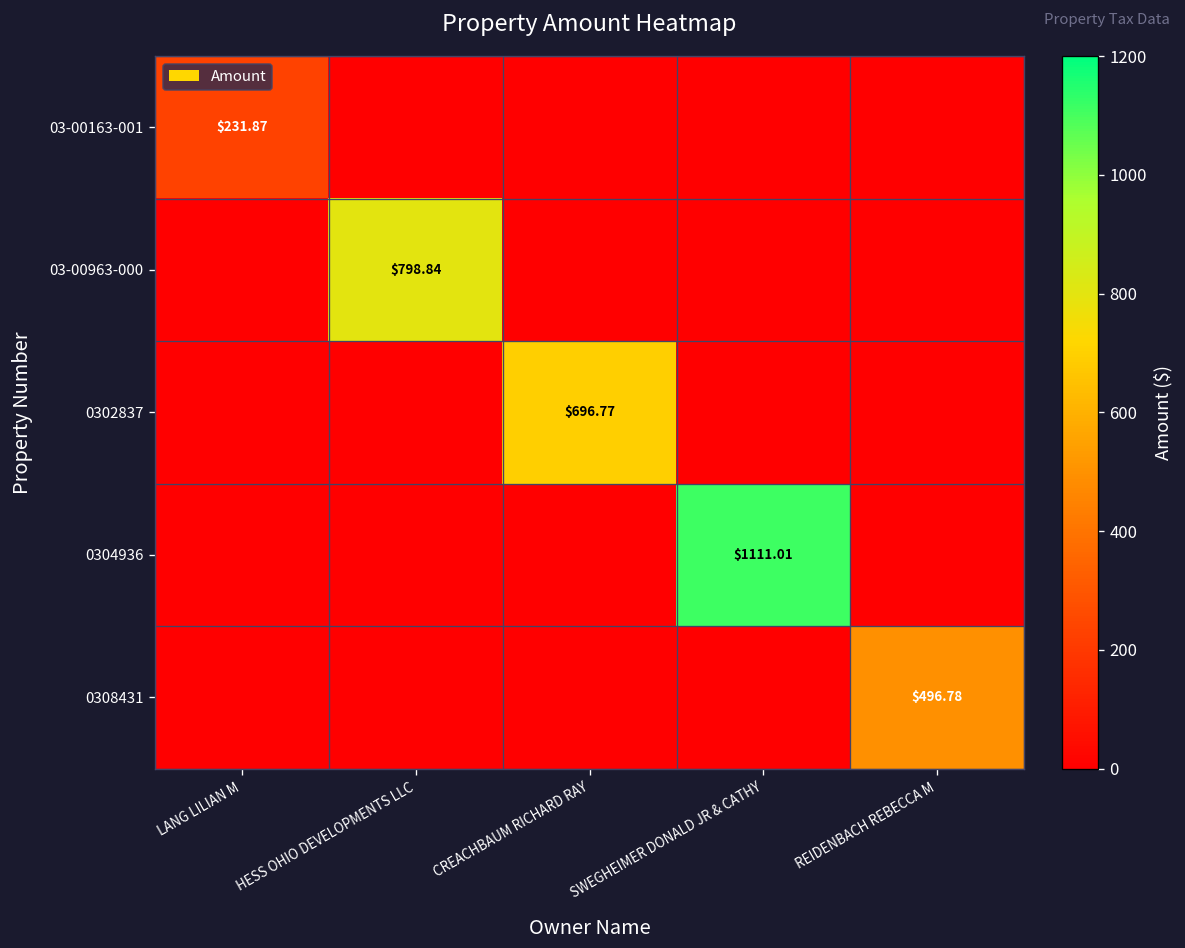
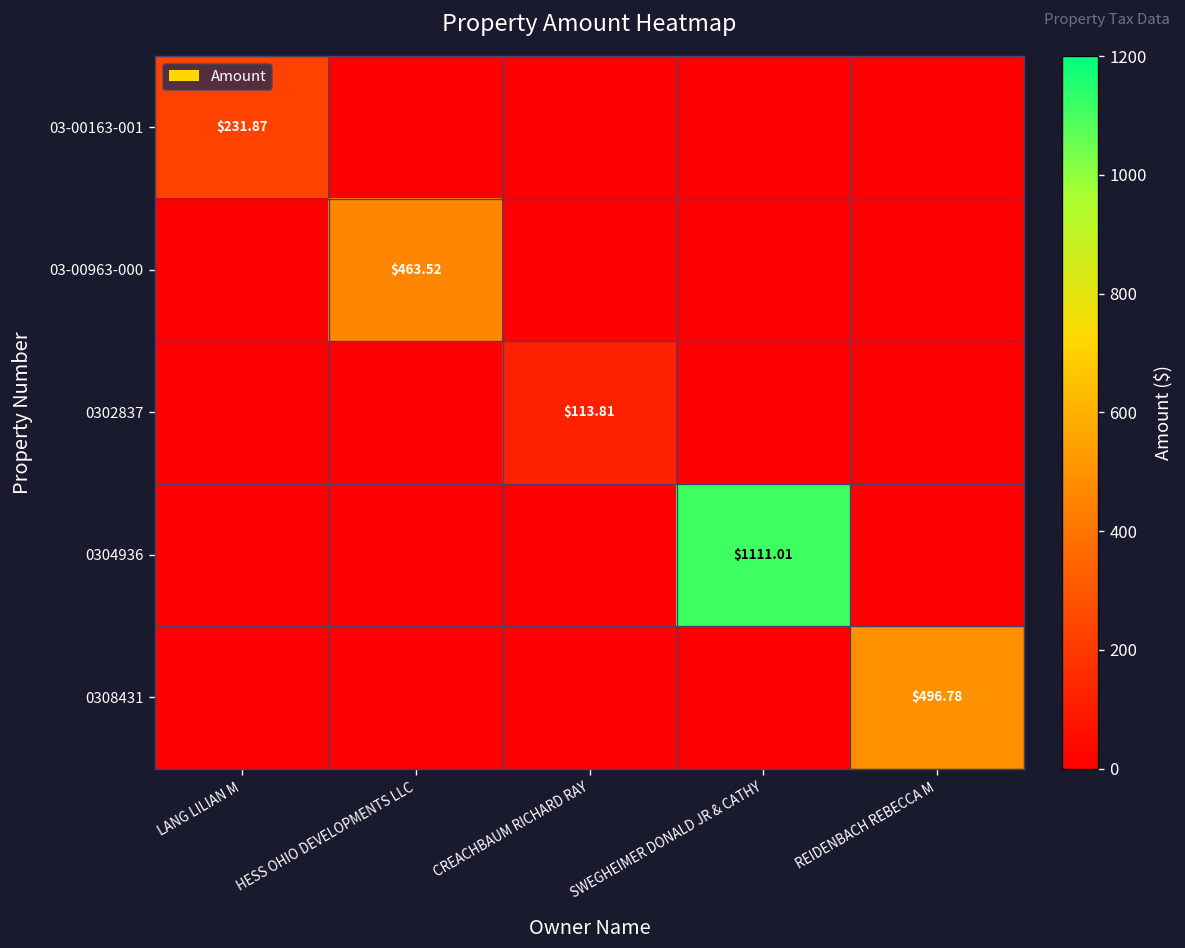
  {
    "03-00163-001": {
      "LANG LILIAN M": "$231.87"
    },
    "03-00963-000": {
-     "HESS OHIO DEVELOPMENTS LLC": "$798.84"
+     "HESS OHIO DEVELOPMENTS LLC": "$463.52"
    },
    "0302837": {
-     "CREACHBAUM RICHARD RAY": "$696.77"
+     "CREACHBAUM RICHARD RAY": "$113.81"
    },
    "0304936": {
      "SWEGHEIMER DONALD JR & CATHY": "$1111.01"
    },
    "0308431": {
      "REIDENBACH REBECCA M": "$496.78"
    }
  }
